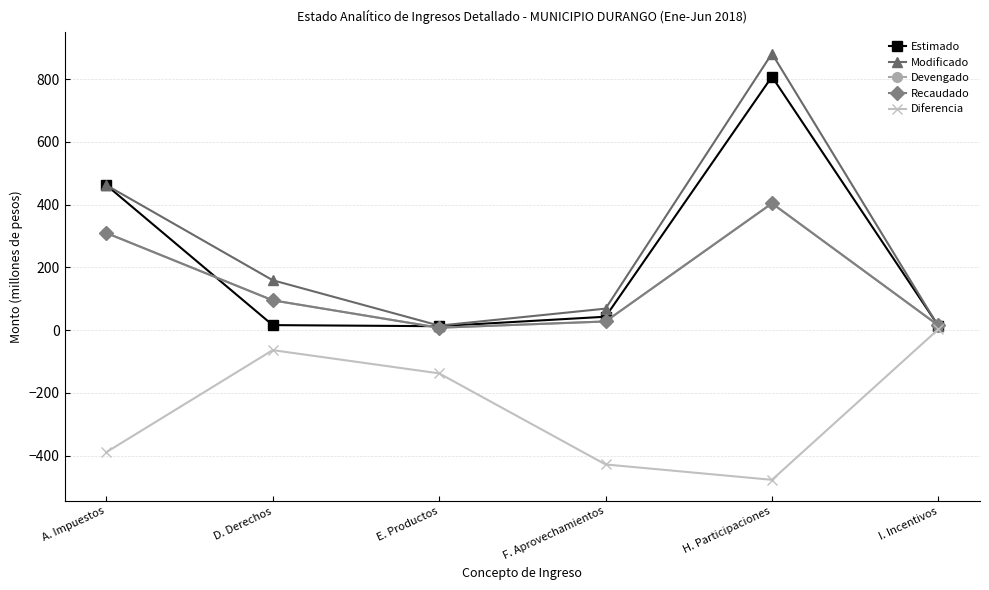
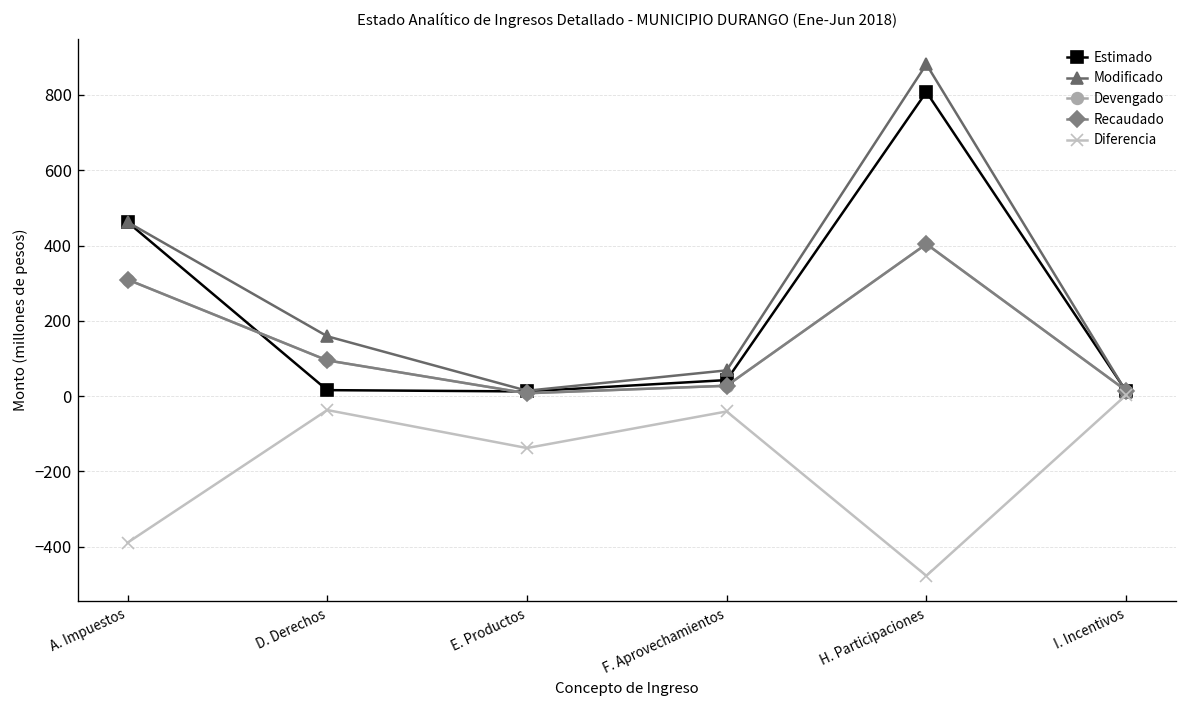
  {
    "Estimado": {
      "D. Derechos": 20,
      "F. Aprovechamientos": 40,
      "H. Participaciones": 810
    },
    "Diferencia": {
      "A. Impuestos": -390,
-     "D. Derechos": -60,
+     "D. Derechos": -40,
      "E. Productos": -140,
-     "F. Aprovechamientos": -430,
+     "F. Aprovechamientos": -40,
      "H. Participaciones": -480,
      "I. Incentivos": 0
    }
  }
